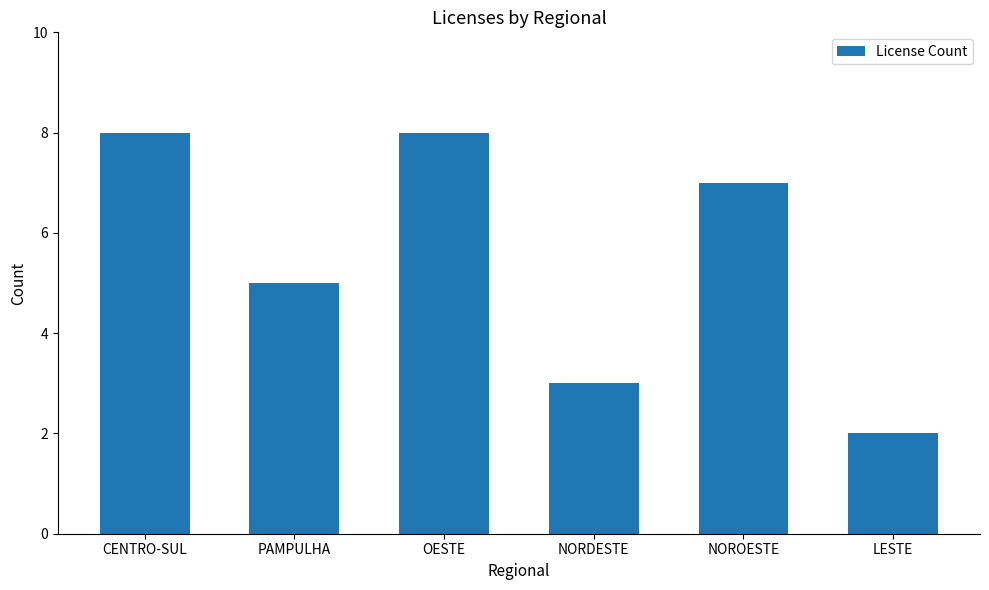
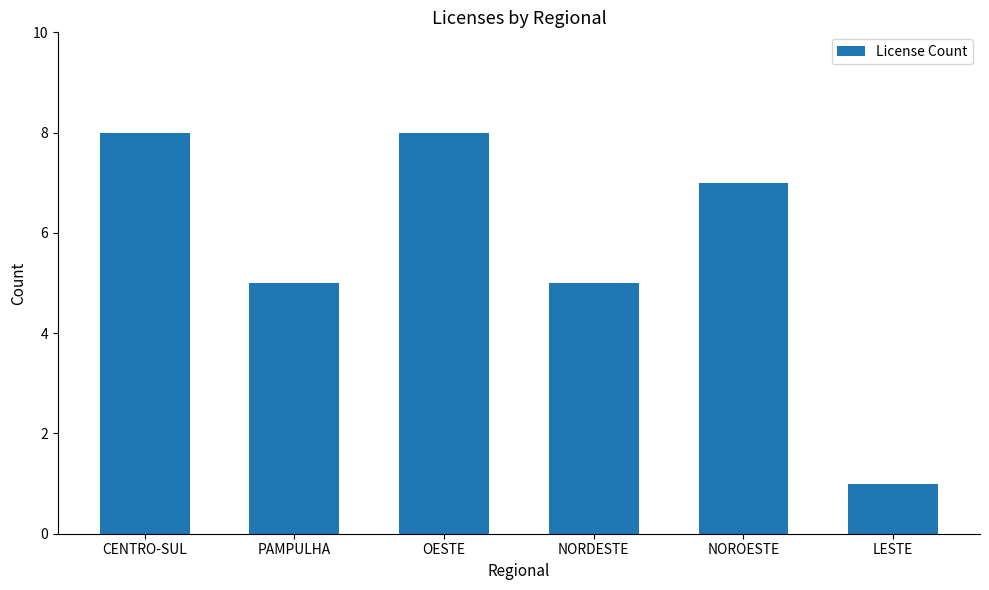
  {
    "CENTRO-SUL": 8,
    "PAMPULHA": 5,
    "OESTE": 8,
-   "NORDESTE": 3,
+   "NORDESTE": 5,
    "NOROESTE": 7,
-   "LESTE": 2
+   "LESTE": 1
  }
